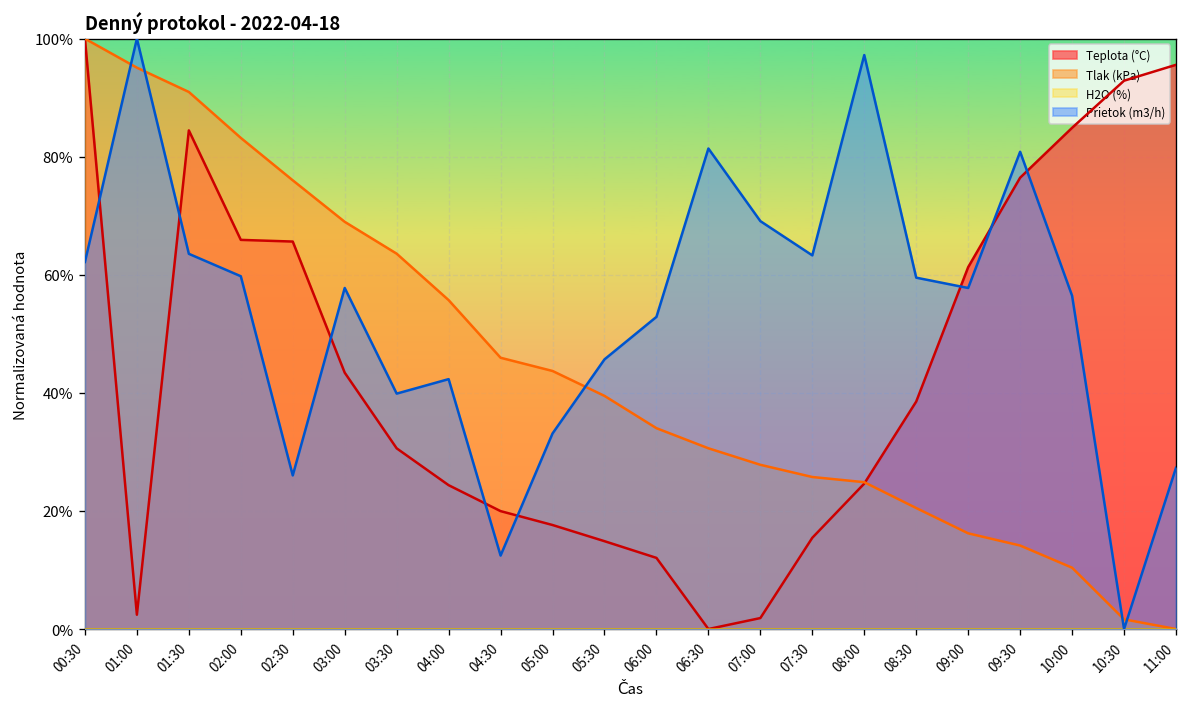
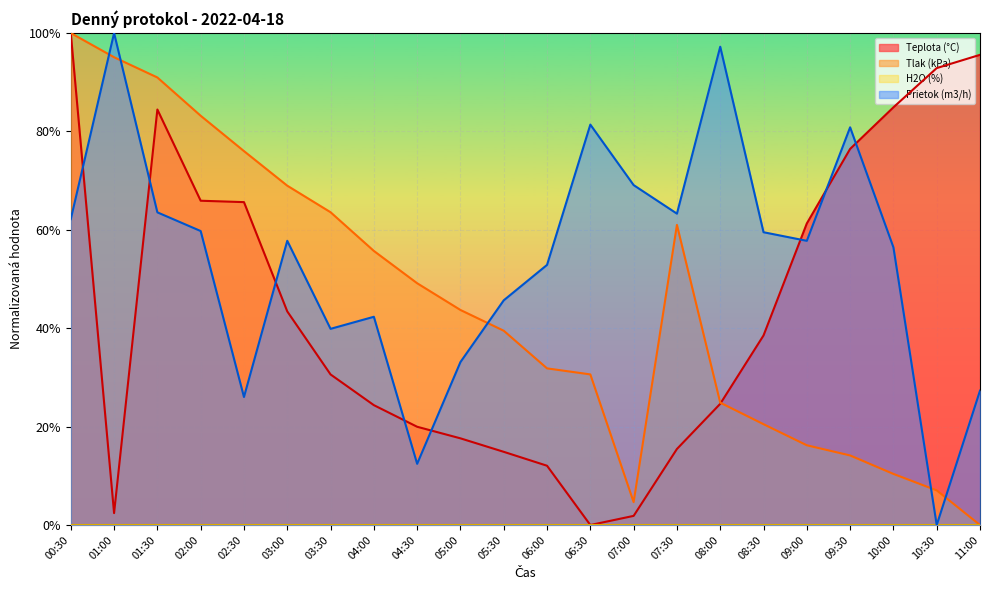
  {
    "Teplota (°C)": {
      "01:00": "2%",
      "01:30": "84%",
      "02:00": "66%",
      "02:30": "66%",
      "03:00": "43%",
      "03:30": "31%",
      "04:00": "24%",
      "04:30": "20%",
      "05:00": "18%",
      "05:30": "15%",
      "06:00": "12%",
      "07:00": "2%",
      "07:30": "15%",
      "08:30": "39%",
      "09:00": "61%",
      "09:30": "76%",
      "10:00": "85%",
      "11:00": "96%"
    },
    "Tlak (kPa)": {
      "01:00": "95%",
      "01:30": "91%",
      "02:00": "83%",
      "02:30": "76%",
      "03:00": "69%",
      "03:30": "64%",
      "04:00": "56%",
-     "04:30": "46%",
+     "04:30": "49%",
      "05:00": "44%",
      "05:30": "39%",
-     "06:00": "34%",
+     "06:00": "32%",
      "06:30": "31%",
-     "07:00": "28%",
-     "07:30": "26%",
+     "07:00": "5%",
+     "07:30": "61%",
      "08:30": "20%",
      "09:00": "16%",
      "09:30": "14%",
      "10:00": "10%",
-     "10:30": "2%"
+     "10:30": "7%"
    },
    "H2O (%)": {
      "00:30": "0%",
      "01:00": "0%",
      "01:30": "0%",
      "02:00": "0%",
      "02:30": "0%",
      "03:00": "0%",
      "03:30": "0%",
      "04:00": "0%",
      "04:30": "0%",
      "05:00": "0%",
      "05:30": "0%",
      "06:00": "0%",
      "07:00": "0%",
      "07:30": "0%",
      "08:00": "0%",
      "08:30": "0%",
      "09:00": "0%",
      "09:30": "0%",
      "10:00": "0%"
    },
    "Prietok (m3/h)": {
      "00:30": "62%",
      "01:00": "100%",
      "01:30": "64%",
      "02:00": "60%",
      "02:30": "26%",
      "03:00": "58%",
      "03:30": "40%",
      "04:00": "42%",
      "04:30": "12%",
      "05:00": "33%",
      "05:30": "46%",
      "06:00": "53%",
      "06:30": "81%",
      "07:00": "69%",
      "07:30": "63%",
      "08:00": "97%",
      "08:30": "60%",
      "09:00": "58%",
      "09:30": "81%",
      "10:00": "56%",
      "11:00": "27%"
    }
  }
